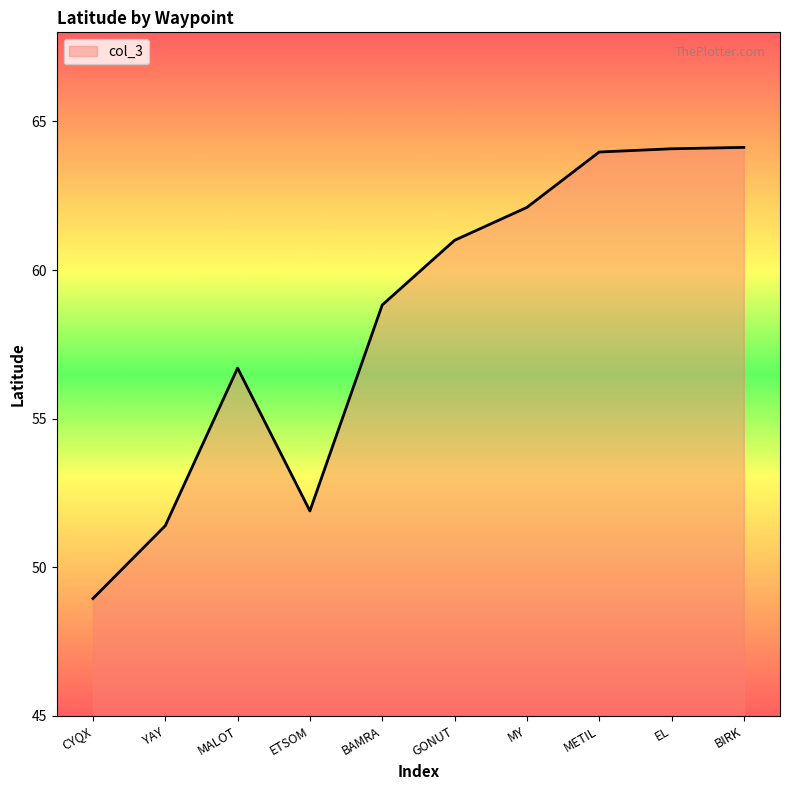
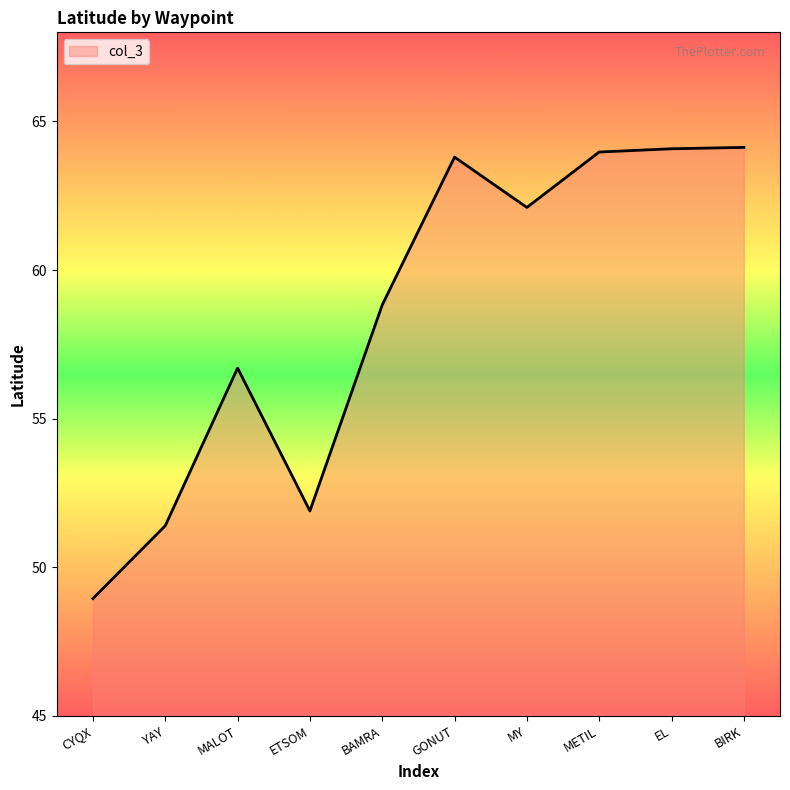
  {
    "CYQX": 48.9,
    "YAY": 51.4,
    "MALOT": 56.7,
    "ETSOM": 51.9,
    "BAMRA": 58.8,
-   "GONUT": 61.0,
+   "GONUT": 63.8,
    "MY": 62.1,
    "METIL": 64.0,
    "EL": 64.1,
    "BIRK": 64.1
  }
